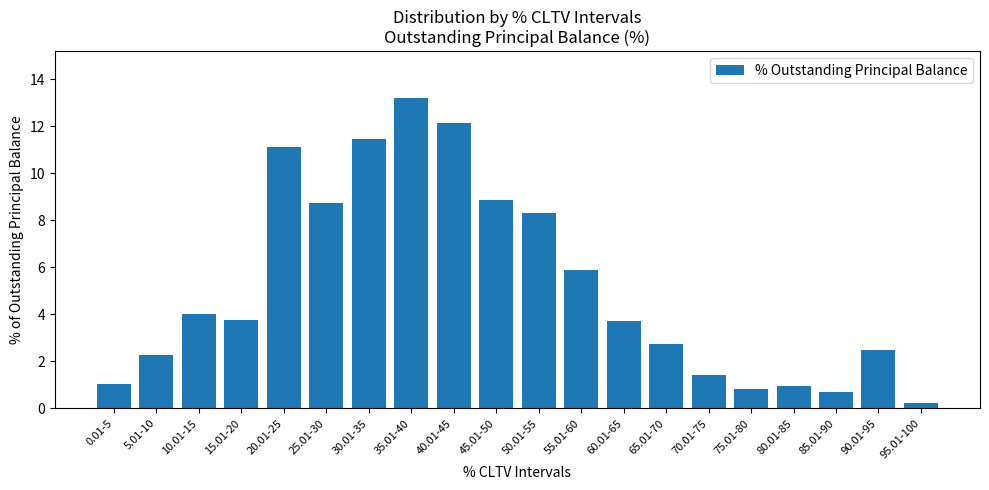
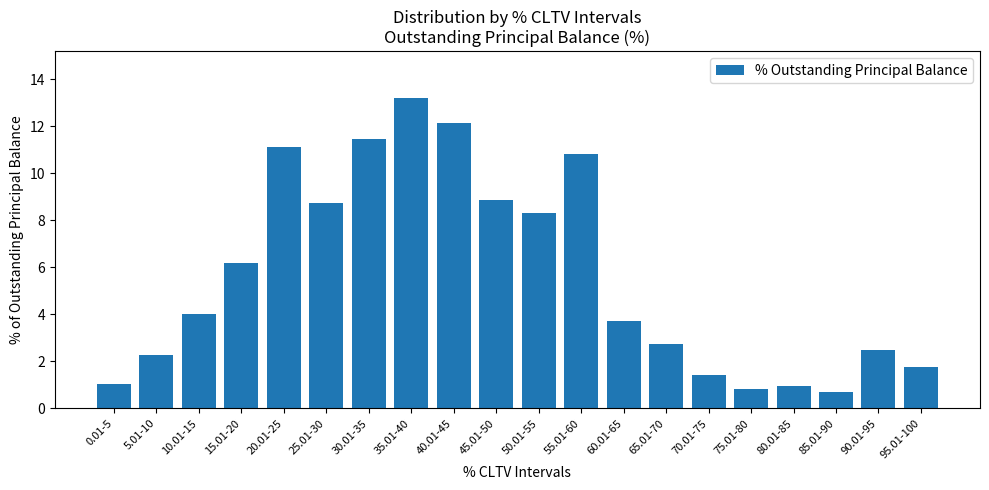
  {
    "0.01-5": 1.0,
    "5.01-10": 2.3,
    "10.01-15": 4.0,
-   "15.01-20": 3.8,
+   "15.01-20": 6.2,
    "20.01-25": 11.1,
    "25.01-30": 8.7,
    "30.01-35": 11.5,
    "35.01-40": 13.2,
    "40.01-45": 12.1,
    "45.01-50": 8.9,
    "50.01-55": 8.3,
-   "55.01-60": 5.9,
+   "55.01-60": 10.8,
    "60.01-65": 3.7,
    "65.01-70": 2.7,
    "70.01-75": 1.4,
    "75.01-80": 0.8,
    "80.01-85": 0.9,
    "85.01-90": 0.7,
    "90.01-95": 2.5,
-   "95.01-100": 0.2
+   "95.01-100": 1.8
  }
